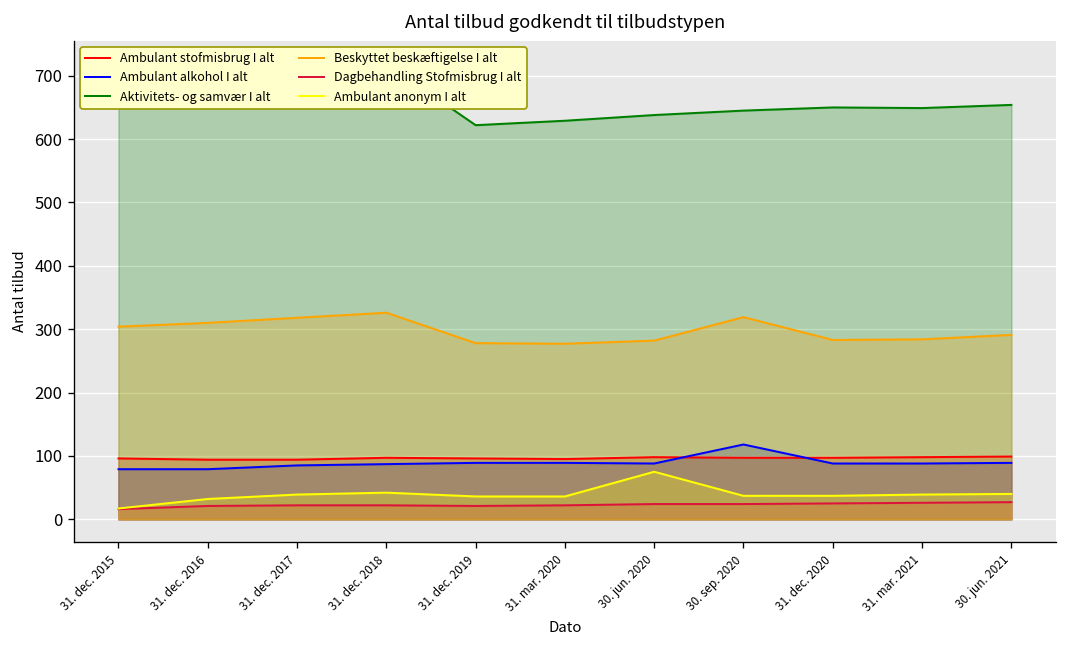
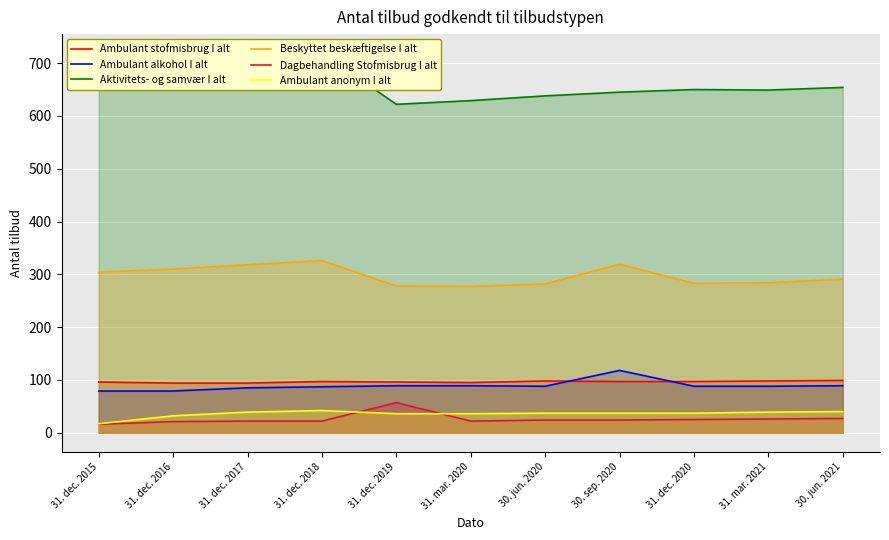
  {
    "Ambulant stofmisbrug I alt": {
      "31. dec. 2015": 100,
      "31. dec. 2016": 90,
      "31. dec. 2017": 90,
      "31. dec. 2018": 100,
      "31. dec. 2019": 100,
      "31. mar. 2020": 100,
      "30. jun. 2020": 100,
      "30. sep. 2020": 100,
      "31. dec. 2020": 100,
      "31. mar. 2021": 100,
      "30. jun. 2021": 100
    },
    "Ambulant alkohol I alt": {
      "31. dec. 2015": 80,
      "31. dec. 2016": 80,
      "31. dec. 2017": 90,
      "31. dec. 2018": 90,
      "31. dec. 2019": 90,
      "31. mar. 2020": 90,
      "30. jun. 2020": 90,
      "30. sep. 2020": 120,
      "31. dec. 2020": 90,
      "31. mar. 2021": 90,
      "30. jun. 2021": 90
    },
    "Aktivitets- og samvær I alt": {
      "31. dec. 2019": 620,
      "31. mar. 2020": 630,
      "30. jun. 2020": 640,
      "30. sep. 2020": 650,
      "31. dec. 2020": 650,
      "31. mar. 2021": 650,
      "30. jun. 2021": 650
    },
    "Beskyttet beskæftigelse I alt": {
      "31. dec. 2015": 300,
      "31. dec. 2016": 310,
      "31. dec. 2017": 320,
      "31. dec. 2018": 330,
      "31. dec. 2019": 280,
      "31. mar. 2020": 280,
      "30. jun. 2020": 280,
      "30. sep. 2020": 320,
      "31. dec. 2020": 280,
      "31. mar. 2021": 280,
      "30. jun. 2021": 290
    },
    "Dagbehandling Stofmisbrug I alt": {
      "31. dec. 2016": 20,
      "31. dec. 2017": 20,
      "31. dec. 2018": 20,
-     "31. dec. 2019": 20,
+     "31. dec. 2019": 60,
      "31. mar. 2020": 20,
      "30. jun. 2020": 20,
      "30. sep. 2020": 20,
      "31. dec. 2020": 30,
      "31. mar. 2021": 30,
      "30. jun. 2021": 30
    },
    "Ambulant anonym I alt": {
      "31. dec. 2016": 30,
      "31. dec. 2017": 40,
      "31. dec. 2018": 40,
      "31. dec. 2019": 40,
      "31. mar. 2020": 40,
-     "30. jun. 2020": 80,
+     "30. jun. 2020": 40,
      "30. sep. 2020": 40,
      "31. dec. 2020": 40,
      "31. mar. 2021": 40,
      "30. jun. 2021": 40
    }
  }
